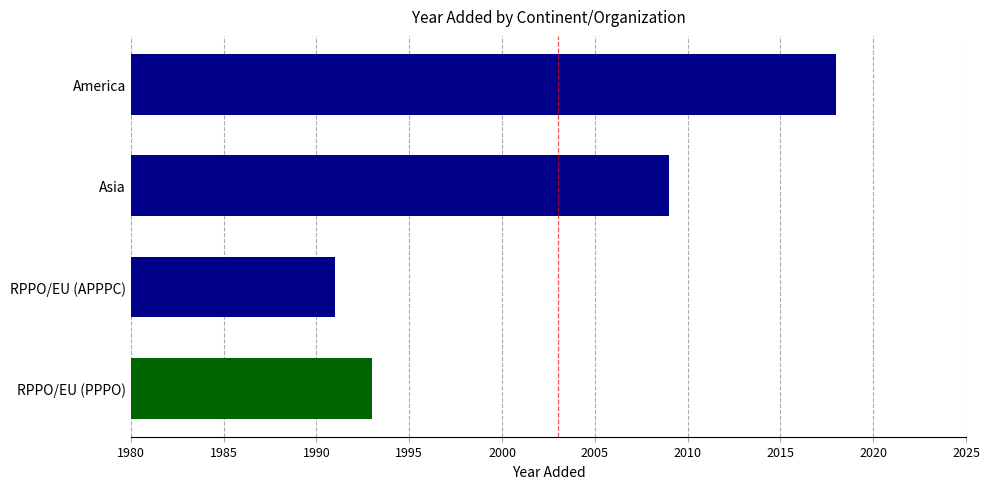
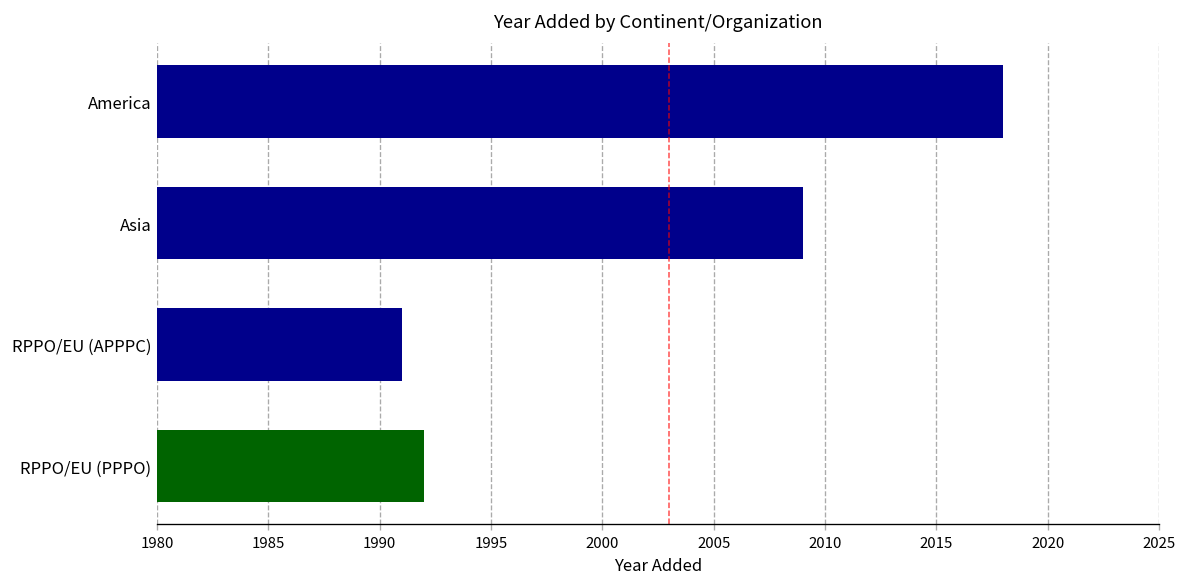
  {
    "America": 2018,
    "Asia": 2009,
    "RPPO/EU (APPPC)": 1991,
-   "RPPO/EU (PPPO)": 1993
+   "RPPO/EU (PPPO)": 1992
  }
